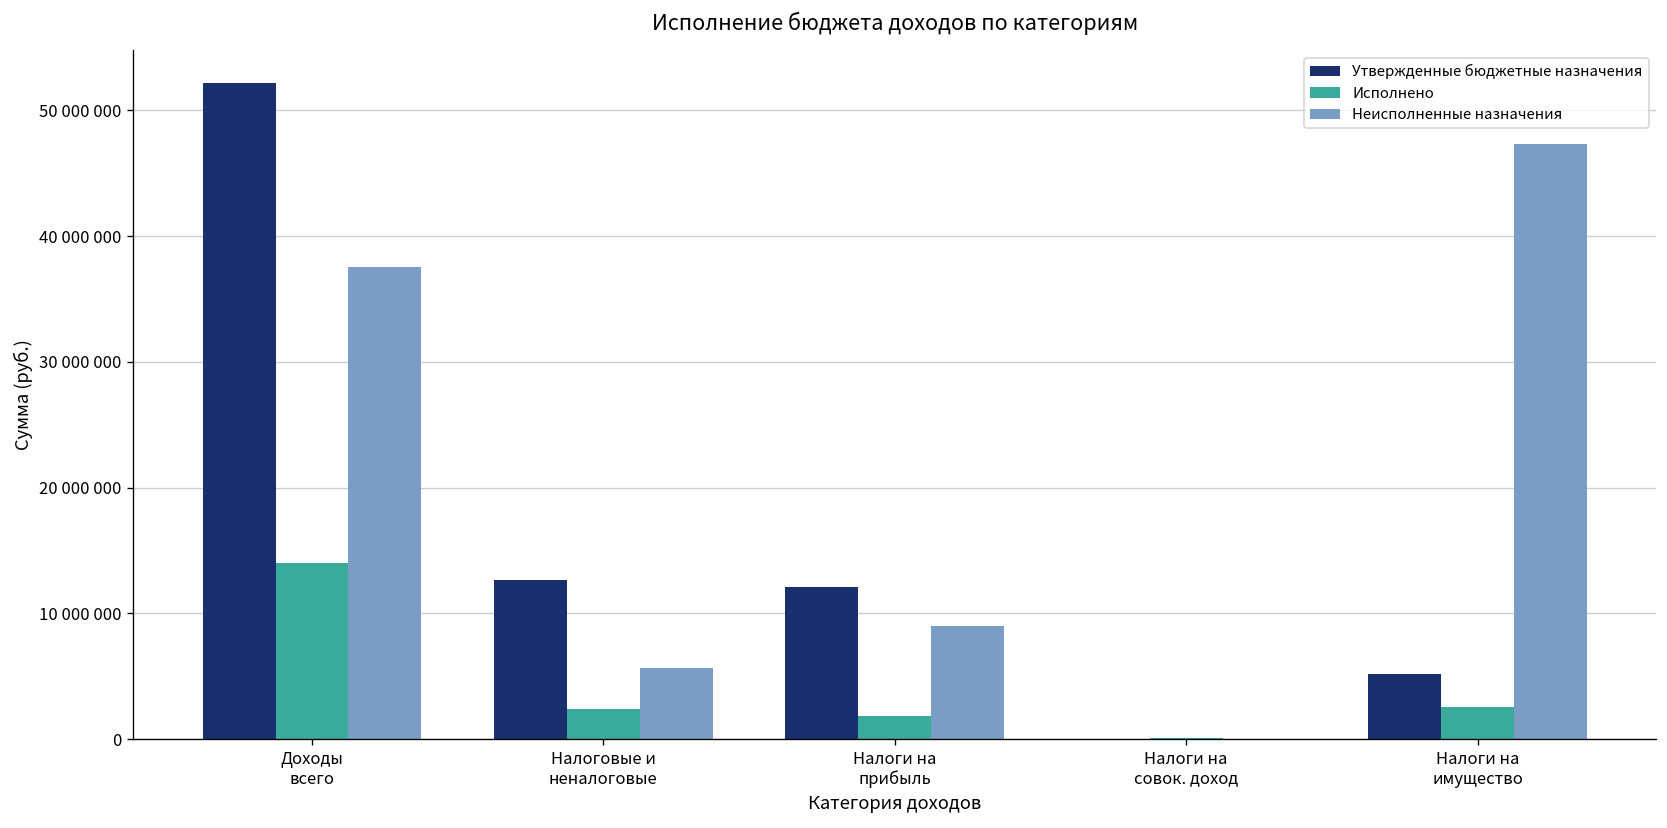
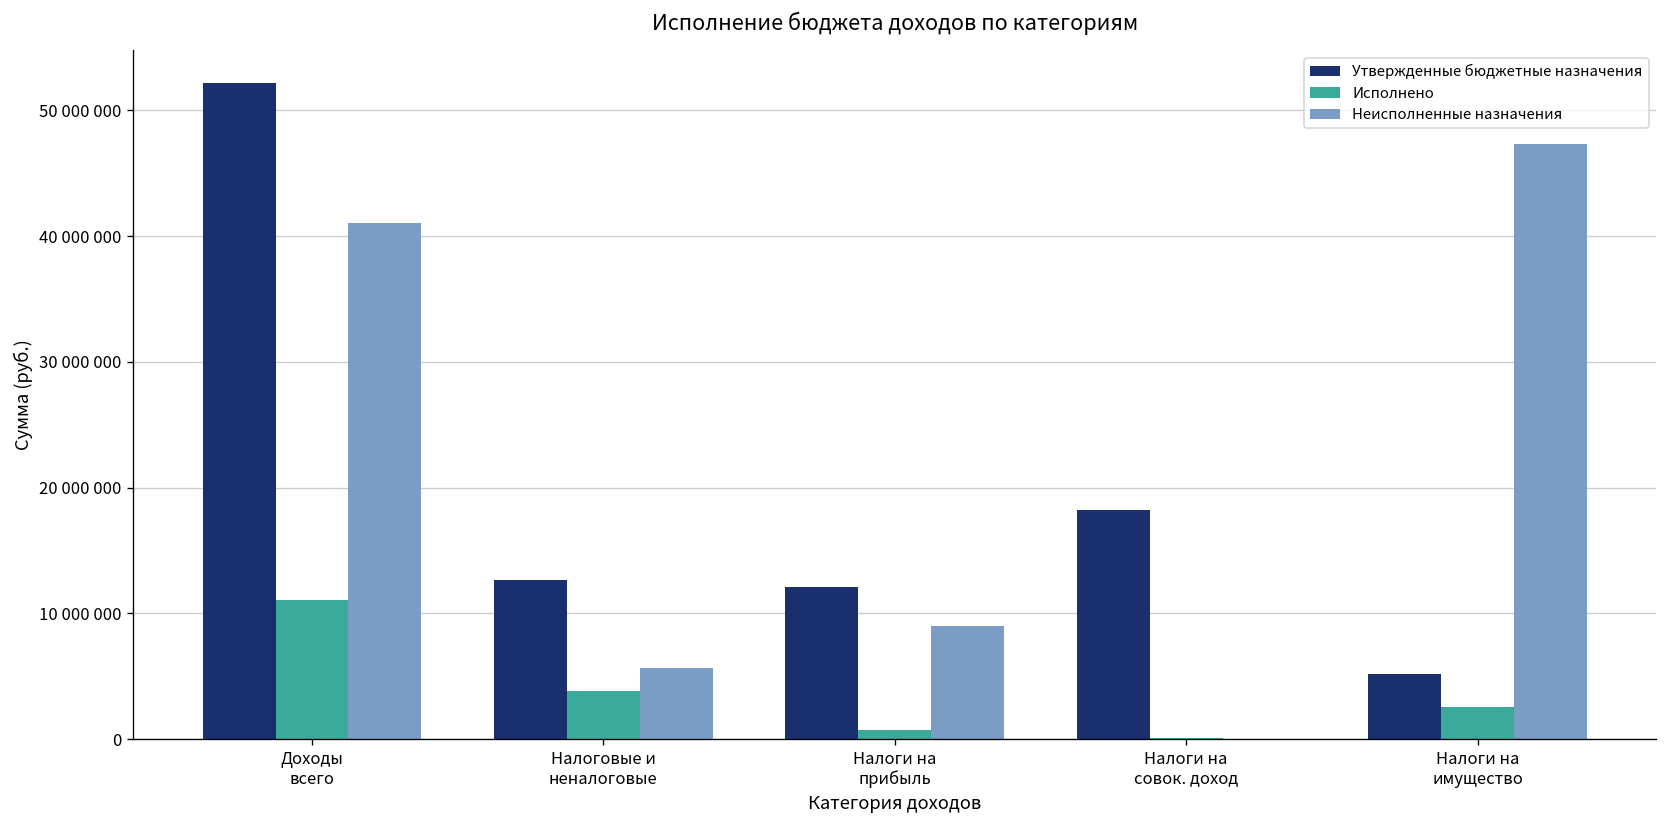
  {
    "Утвержденные бюджетные назначения": {
      "Доходы всего": 52200000,
      "Налоговые и неналоговые": 12700000,
      "Налоги на прибыль": 12100000,
-     "Налоги на совок. доход": 0,
+     "Налоги на совок. доход": 18300000,
      "Налоги на имущество": 5200000
    },
    "Исполнено": {
-     "Доходы всего": 14000000,
-     "Налоговые и неналоговые": 2400000,
-     "Налоги на прибыль": 1800000,
+     "Доходы всего": 11100000,
+     "Налоговые и неналоговые": 3800000,
+     "Налоги на прибыль": 700000,
      "Налоги на имущество": 2600000
    },
    "Неисполненные назначения": {
-     "Доходы всего": 37500000,
+     "Доходы всего": 41100000,
      "Налоговые и неналоговые": 5700000,
      "Налоги на прибыль": 9000000,
      "Налоги на совок. доход": 0,
      "Налоги на имущество": 47300000
    }
  }
